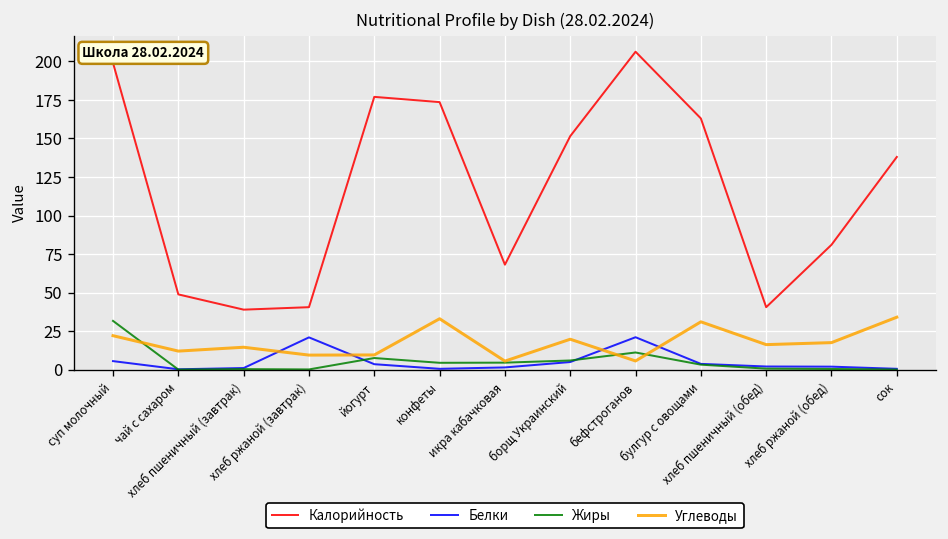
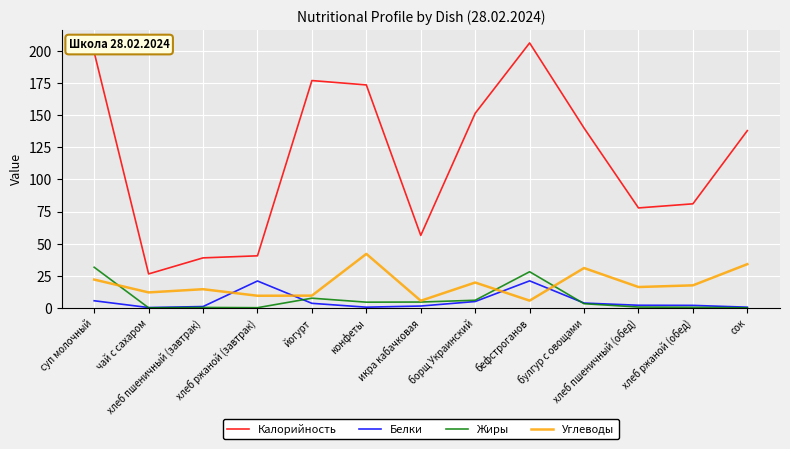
  {
    "Калорийность": {
-     "чай с сахаром": 49,
+     "чай с сахаром": 26,
      "хлеб пшеничный (завтрак)": 39,
      "хлеб ржаной (завтрак)": 41,
      "йогурт": 177,
      "конфеты": 174,
-     "икра кабачковая": 68,
+     "икра кабачковая": 56,
      "борщ Украинский": 152,
      "бефстроганов": 206,
-     "булгур с овощами": 163,
-     "хлеб пшеничный (обед)": 41,
+     "булгур с овощами": 140,
+     "хлеб пшеничный (обед)": 78,
      "хлеб ржаной (обед)": 81,
      "сок": 138
    },
    "Белки": {
      "суп молочный": 6,
      "хлеб ржаной (завтрак)": 21,
      "йогурт": 4,
      "конфеты": 1,
      "икра кабачковая": 1,
      "бефстроганов": 21
    },
    "Жиры": {
      "суп молочный": 32,
      "хлеб ржаной (завтрак)": 0,
      "йогурт": 8,
      "конфеты": 4,
-     "бефстроганов": 11
+     "бефстроганов": 28
    },
    "Углеводы": {
      "суп молочный": 22,
      "чай с сахаром": 12,
      "хлеб пшеничный (завтрак)": 15,
      "хлеб ржаной (завтрак)": 9,
      "йогурт": 10,
-     "конфеты": 33,
+     "конфеты": 42,
      "борщ Украинский": 20,
      "бефстроганов": 6,
      "булгур с овощами": 31,
      "хлеб пшеничный (обед)": 16,
      "хлеб ржаной (обед)": 18,
      "сок": 34
    }
  }
